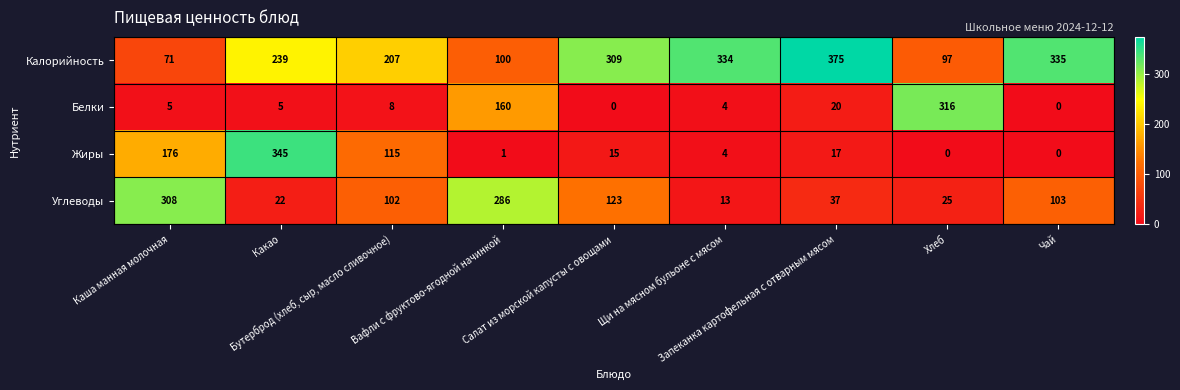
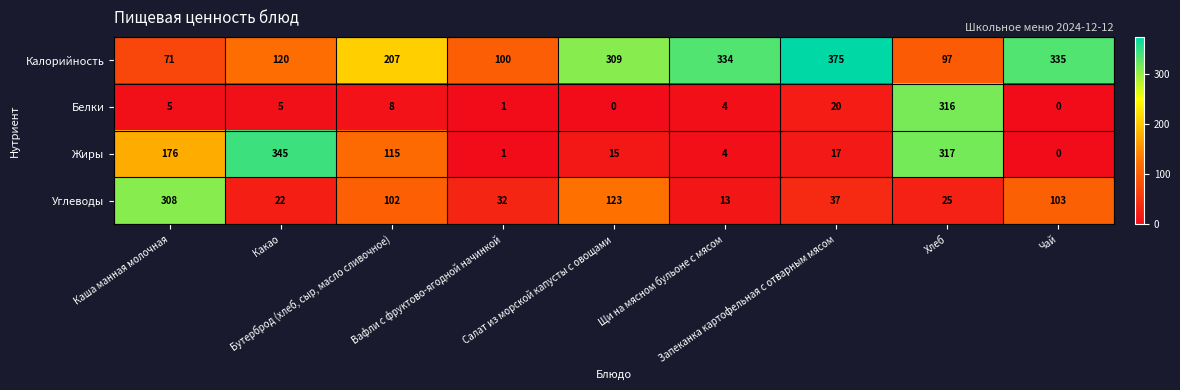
  {
    "Калорийность": {
      "Каша манная молочная": 71,
-     "Какао": 239,
+     "Какао": 120,
      "Бутерброд (хлеб, сыр, масло сливочное)": 207,
      "Вафли с фруктово-ягодной начинкой": 100,
      "Салат из морской капусты с овощами": 309,
      "Щи на мясном бульоне с мясом": 334,
      "Запеканка картофельная с отварным мясом": 375,
      "Хлеб": 97,
      "Чай": 335
    },
    "Белки": {
      "Каша манная молочная": 5,
      "Какао": 5,
      "Бутерброд (хлеб, сыр, масло сливочное)": 8,
-     "Вафли с фруктово-ягодной начинкой": 160,
+     "Вафли с фруктово-ягодной начинкой": 1,
      "Салат из морской капусты с овощами": 0,
      "Щи на мясном бульоне с мясом": 4,
      "Запеканка картофельная с отварным мясом": 20,
      "Хлеб": 316,
      "Чай": 0
    },
    "Жиры": {
      "Каша манная молочная": 176,
      "Какао": 345,
      "Бутерброд (хлеб, сыр, масло сливочное)": 115,
      "Вафли с фруктово-ягодной начинкой": 1,
      "Салат из морской капусты с овощами": 15,
      "Щи на мясном бульоне с мясом": 4,
      "Запеканка картофельная с отварным мясом": 17,
-     "Хлеб": 0,
+     "Хлеб": 317,
      "Чай": 0
    },
    "Углеводы": {
      "Каша манная молочная": 308,
      "Какао": 22,
      "Бутерброд (хлеб, сыр, масло сливочное)": 102,
-     "Вафли с фруктово-ягодной начинкой": 286,
+     "Вафли с фруктово-ягодной начинкой": 32,
      "Салат из морской капусты с овощами": 123,
      "Щи на мясном бульоне с мясом": 13,
      "Запеканка картофельная с отварным мясом": 37,
      "Хлеб": 25,
      "Чай": 103
    }
  }
